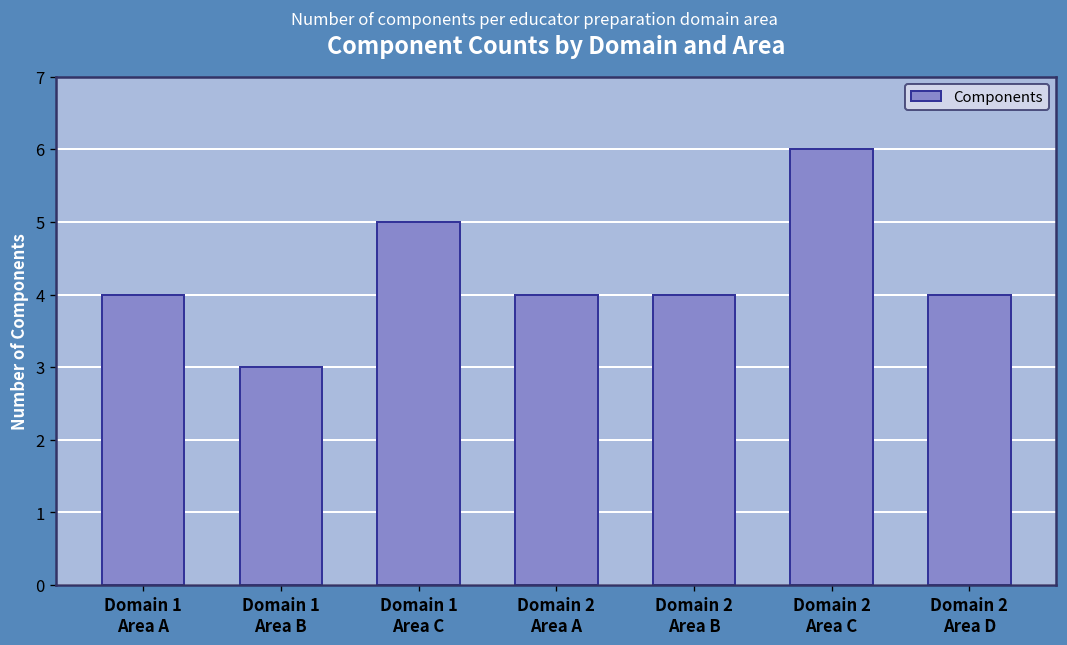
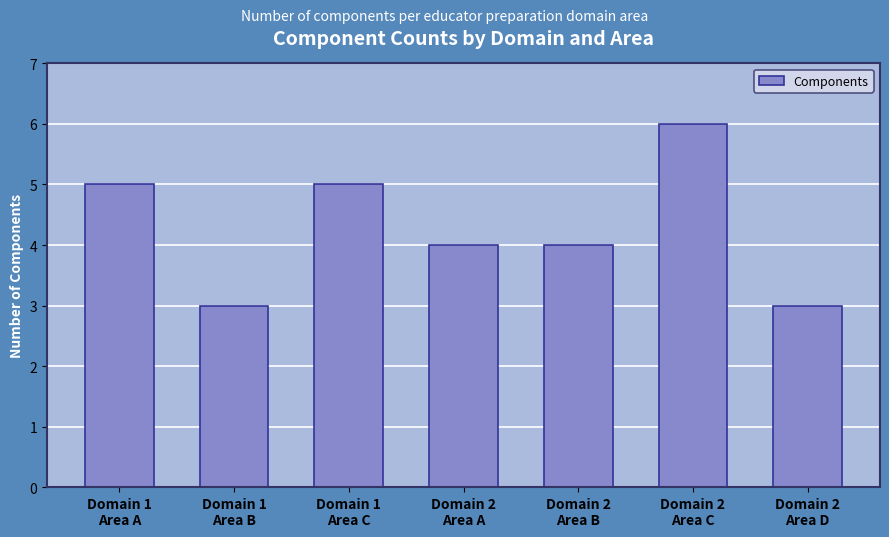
  {
-   "Domain 1 Area A": 4,
+   "Domain 1 Area A": 5,
    "Domain 1 Area B": 3,
    "Domain 1 Area C": 5,
    "Domain 2 Area A": 4,
    "Domain 2 Area B": 4,
    "Domain 2 Area C": 6,
-   "Domain 2 Area D": 4
+   "Domain 2 Area D": 3
  }
